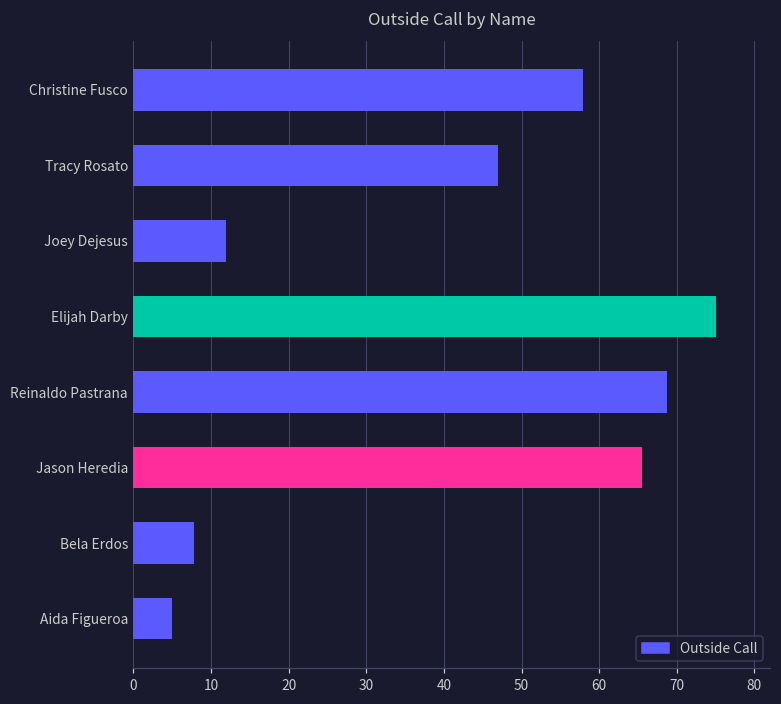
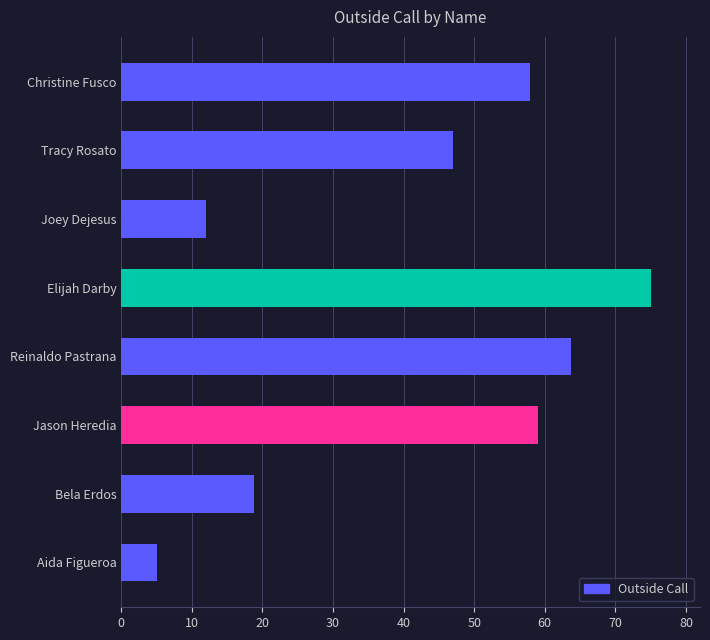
  {
    "Christine Fusco": 58,
    "Tracy Rosato": 47,
    "Joey Dejesus": 12,
    "Elijah Darby": 75,
-   "Reinaldo Pastrana": 69,
-   "Jason Heredia": 65,
-   "Bela Erdos": 8,
+   "Reinaldo Pastrana": 64,
+   "Jason Heredia": 59,
+   "Bela Erdos": 19,
    "Aida Figueroa": 5
  }
